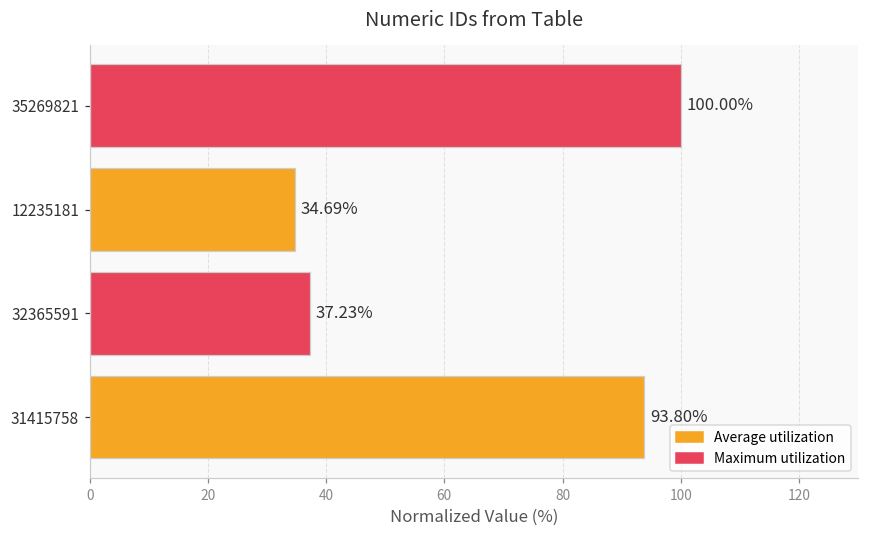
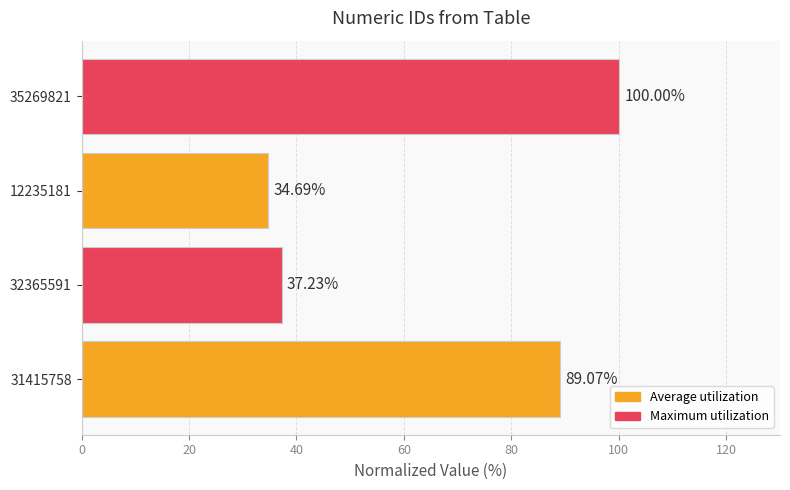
  {
    "35269821": "100.00%",
    "12235181": "34.69%",
    "32365591": "37.23%",
-   "31415758": "93.80%"
+   "31415758": "89.07%"
  }
